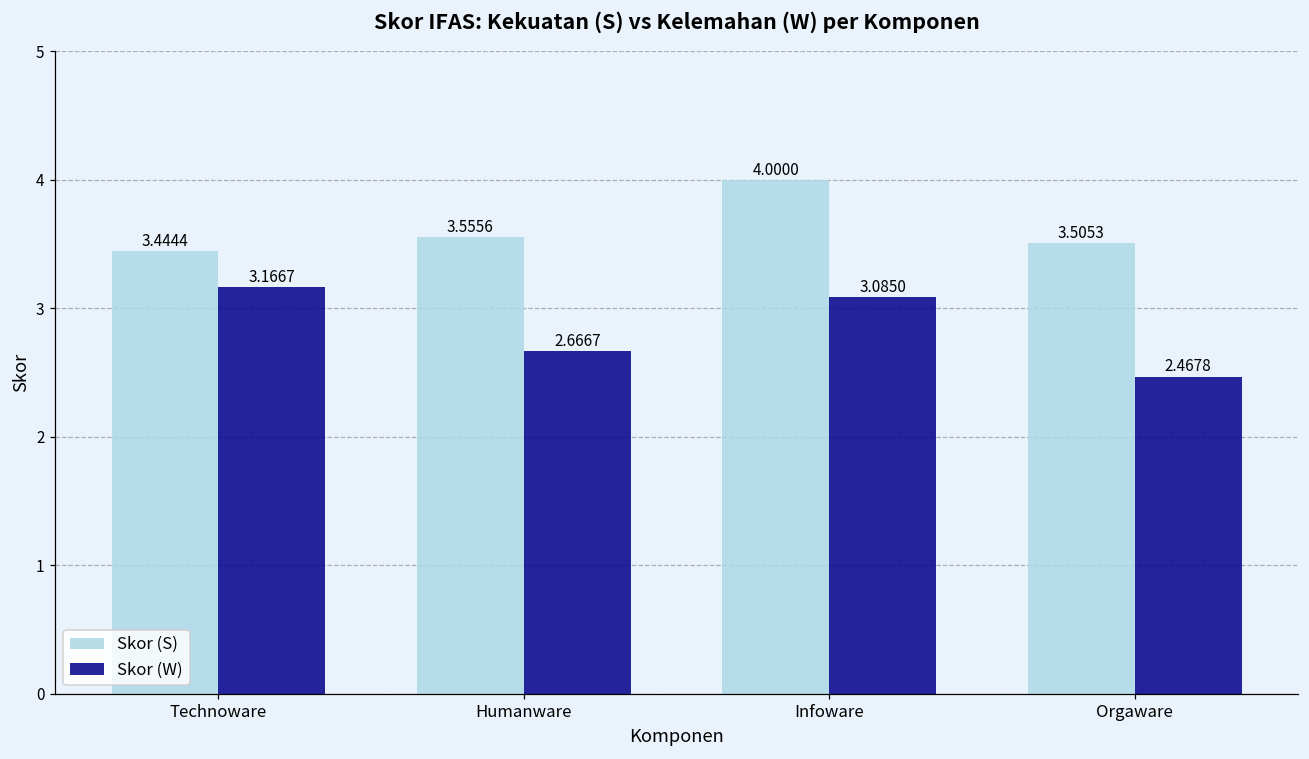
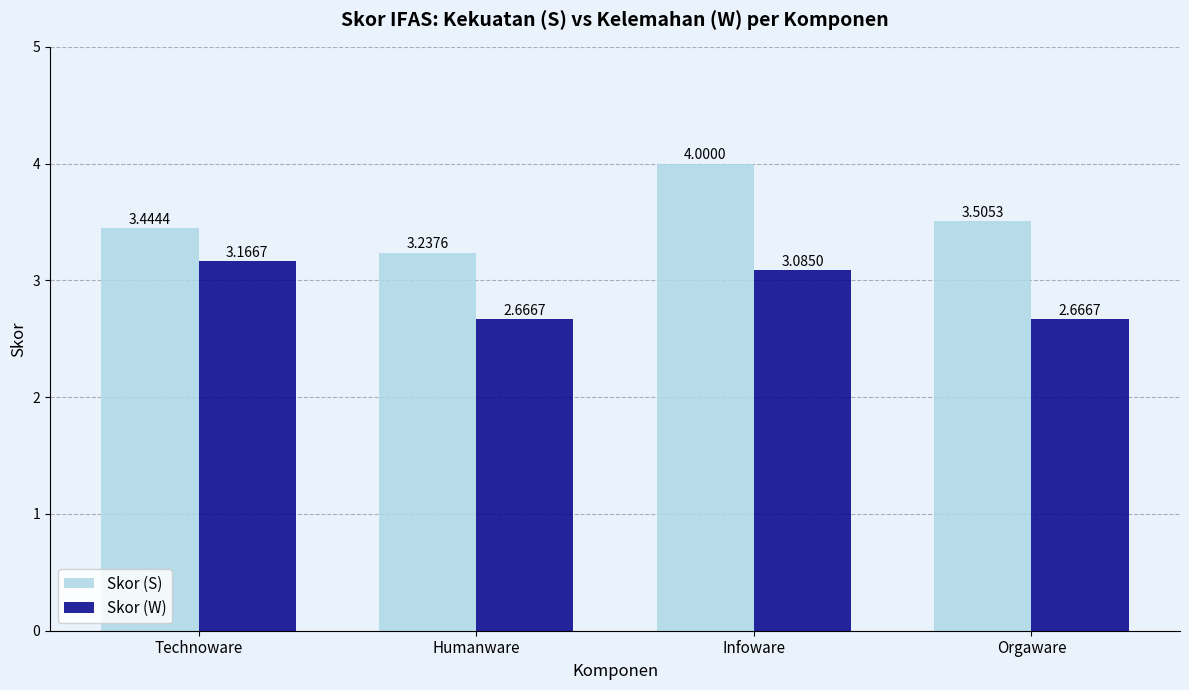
  {
    "Skor (S)": {
      "Technoware": 3.4444,
-     "Humanware": 3.5556,
+     "Humanware": 3.2376,
      "Infoware": 4.0000,
      "Orgaware": 3.5053
    },
    "Skor (W)": {
      "Technoware": 3.1667,
      "Humanware": 2.6667,
      "Infoware": 3.0850,
-     "Orgaware": 2.4678
+     "Orgaware": 2.6667
    }
  }
